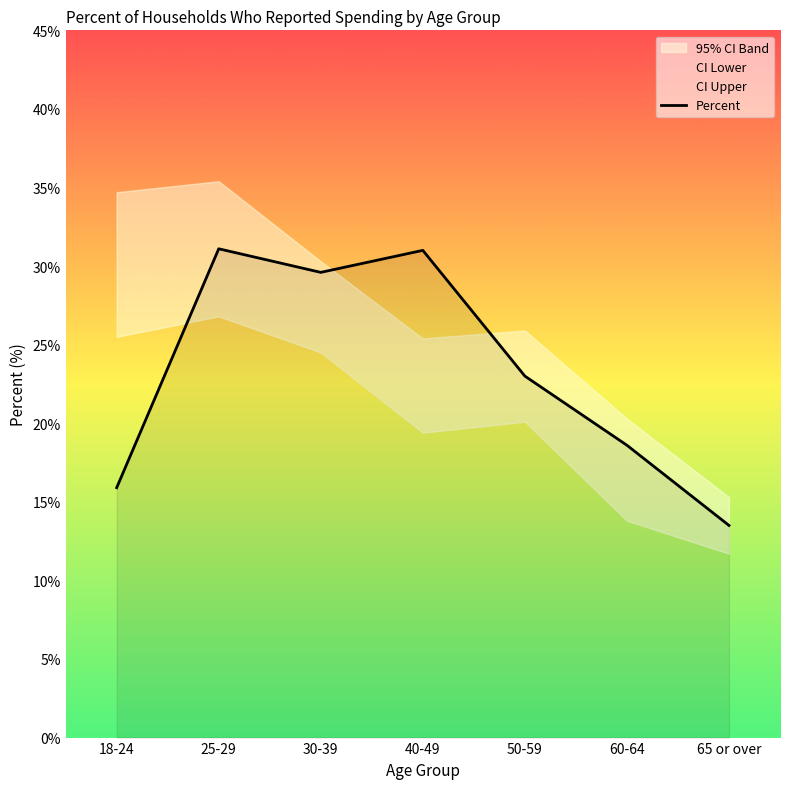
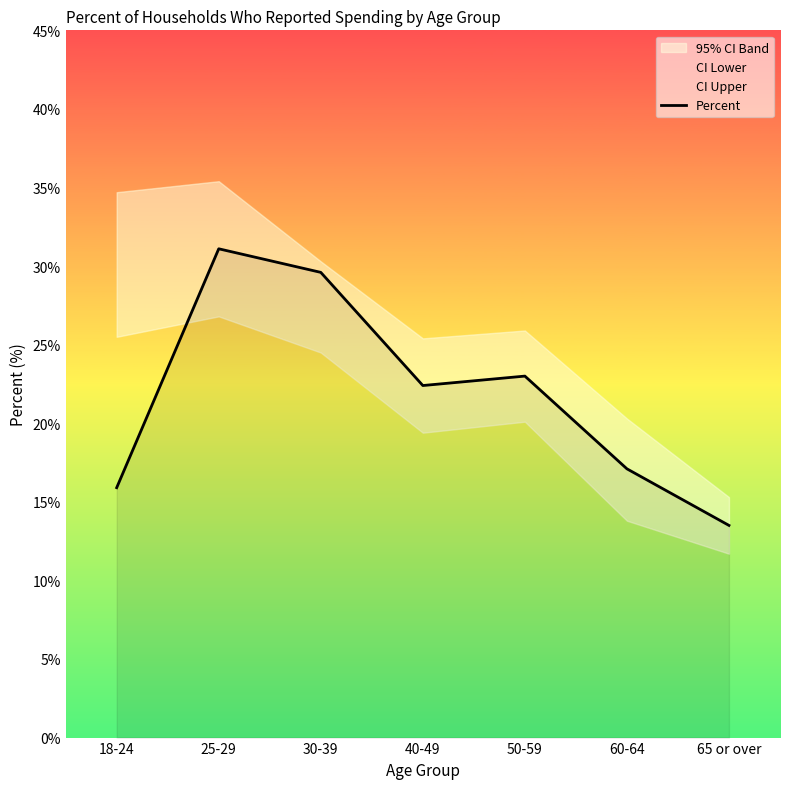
  {
    "Percent": {
      "18-24": "15.9%",
      "25-29": "31.1%",
      "30-39": "29.6%",
-     "40-49": "31.0%",
+     "40-49": "22.4%",
      "50-59": "23.0%",
-     "60-64": "18.6%",
+     "60-64": "17.1%",
      "65 or over": "13.5%"
    }
  }
